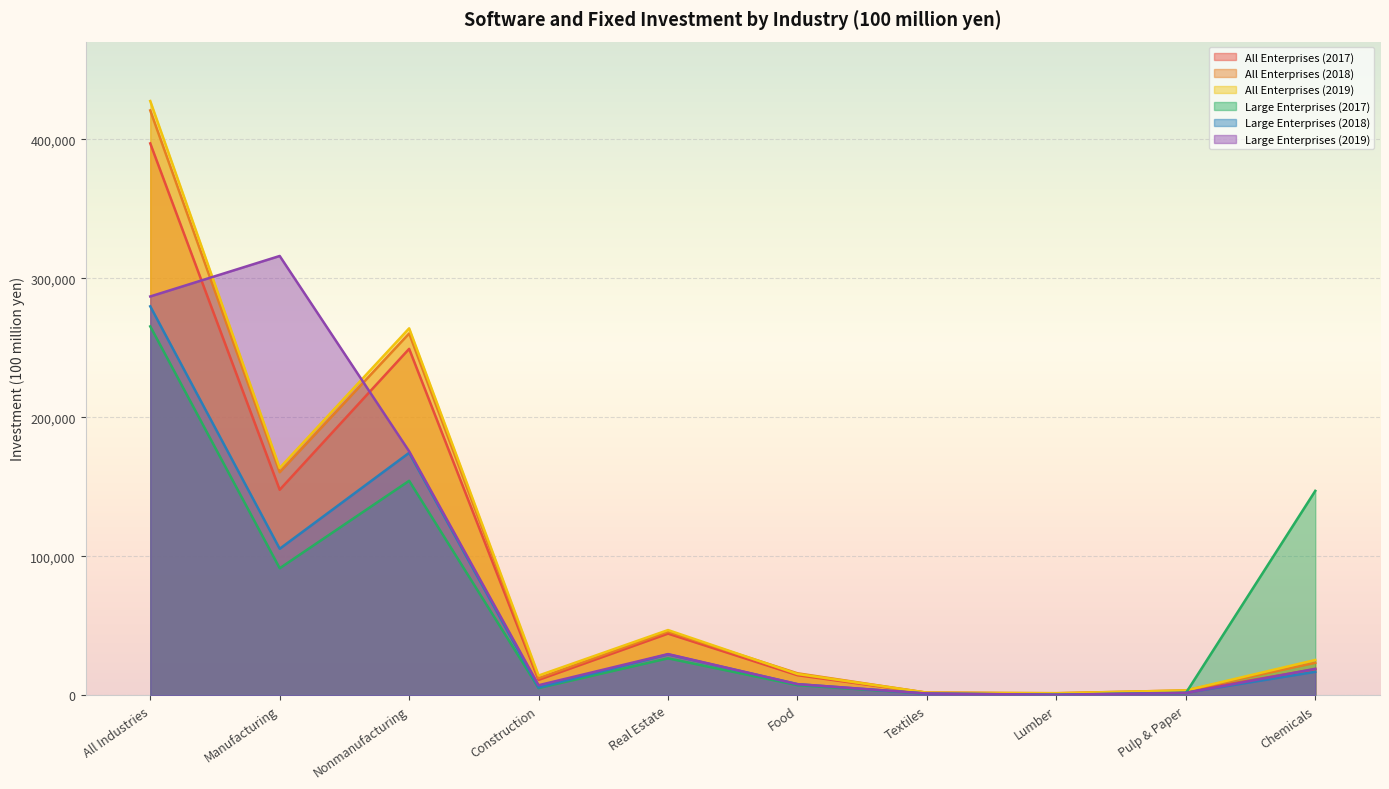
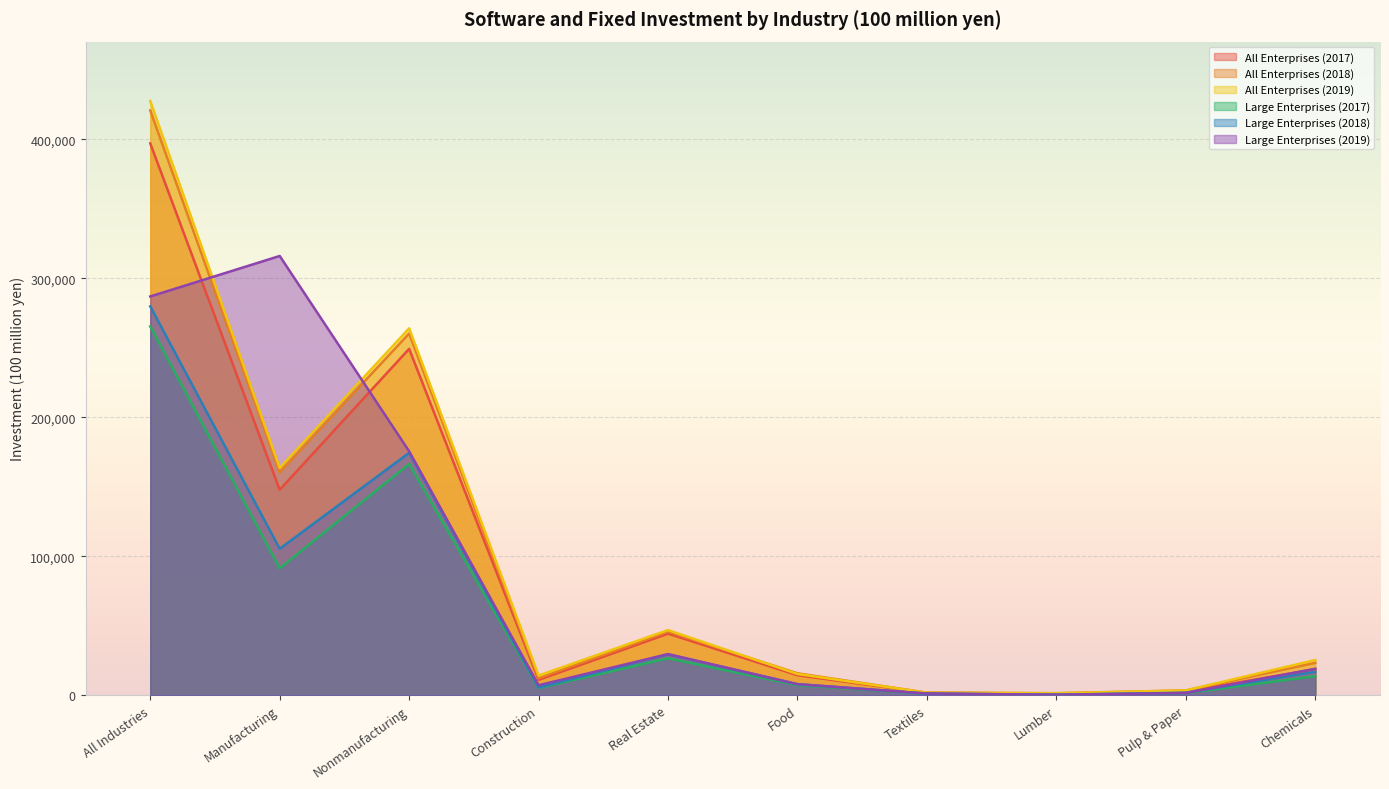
  {
    "Large Enterprises (2017)": {
      "All Industries": "265,000",
      "Manufacturing": "91,000",
-     "Nonmanufacturing": "154,000",
+     "Nonmanufacturing": "166,000",
      "Real Estate": "27,000",
-     "Chemicals": "147,000"
+     "Chemicals": "14,000"
    },
    "Large Enterprises (2018)": {
      "All Industries": "280,000",
      "Manufacturing": "105,000",
      "Chemicals": "17,000"
    },
    "Large Enterprises (2019)": {
      "All Industries": "287,000",
      "Manufacturing": "316,000"
    }
  }
